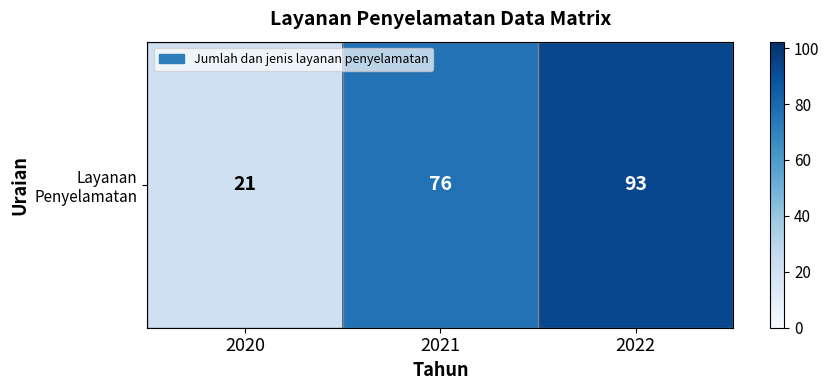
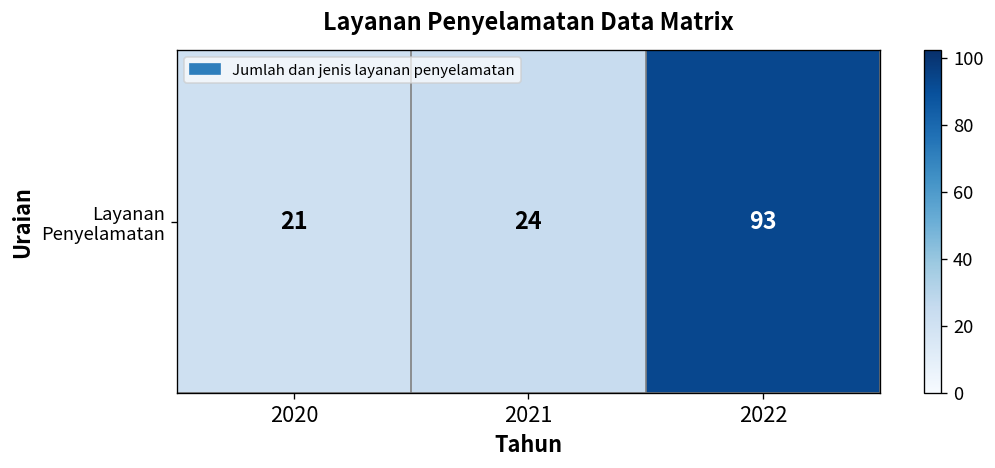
  {
    "Layanan Penyelamatan": {
      "2020": 21,
-     "2021": 76,
+     "2021": 24,
      "2022": 93
    }
  }
